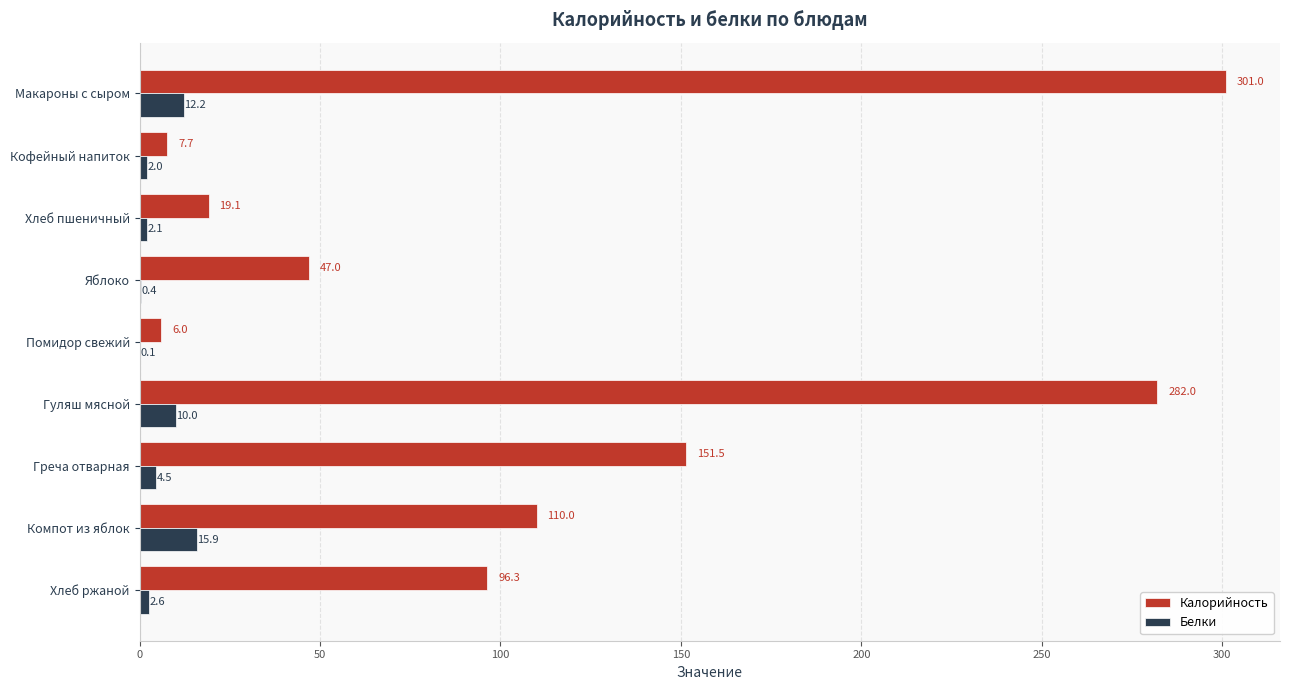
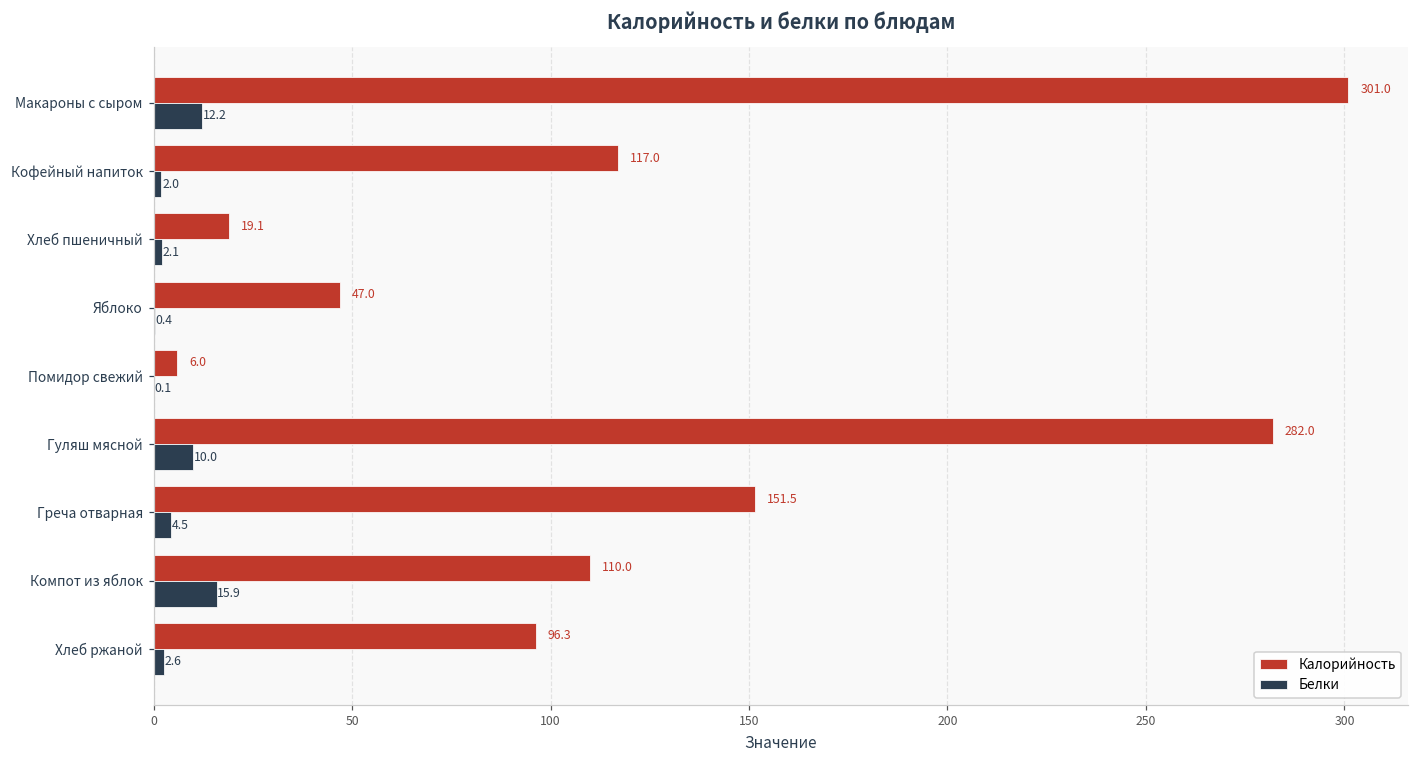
  {
    "Калорийность": {
      "Макароны с сыром": 301.0,
-     "Кофейный напиток": 7.7,
+     "Кофейный напиток": 117.0,
      "Хлеб пшеничный": 19.1,
      "Яблоко": 47.0,
      "Помидор свежий": 6.0,
      "Гуляш мясной": 282.0,
      "Греча отварная": 151.5,
      "Компот из яблок": 110.0,
      "Хлеб ржаной": 96.3
    },
    "Белки": {
      "Макароны с сыром": 12.2,
      "Кофейный напиток": 2.0,
      "Хлеб пшеничный": 2.1,
      "Яблоко": 0.4,
      "Помидор свежий": 0.1,
      "Гуляш мясной": 10.0,
      "Греча отварная": 4.5,
      "Компот из яблок": 15.9,
      "Хлеб ржаной": 2.6
    }
  }
